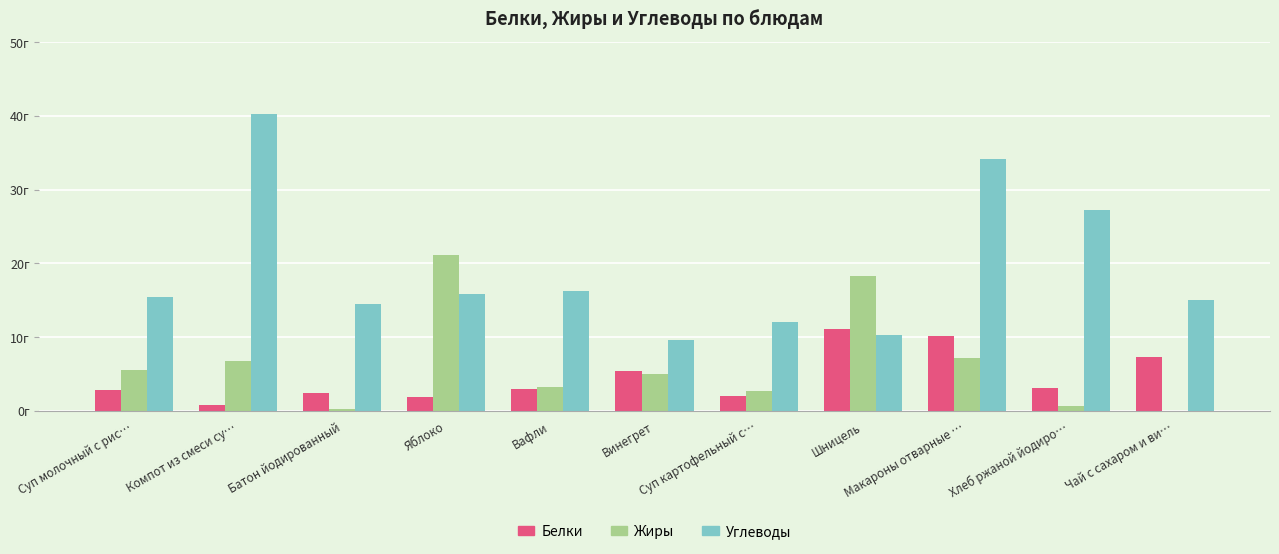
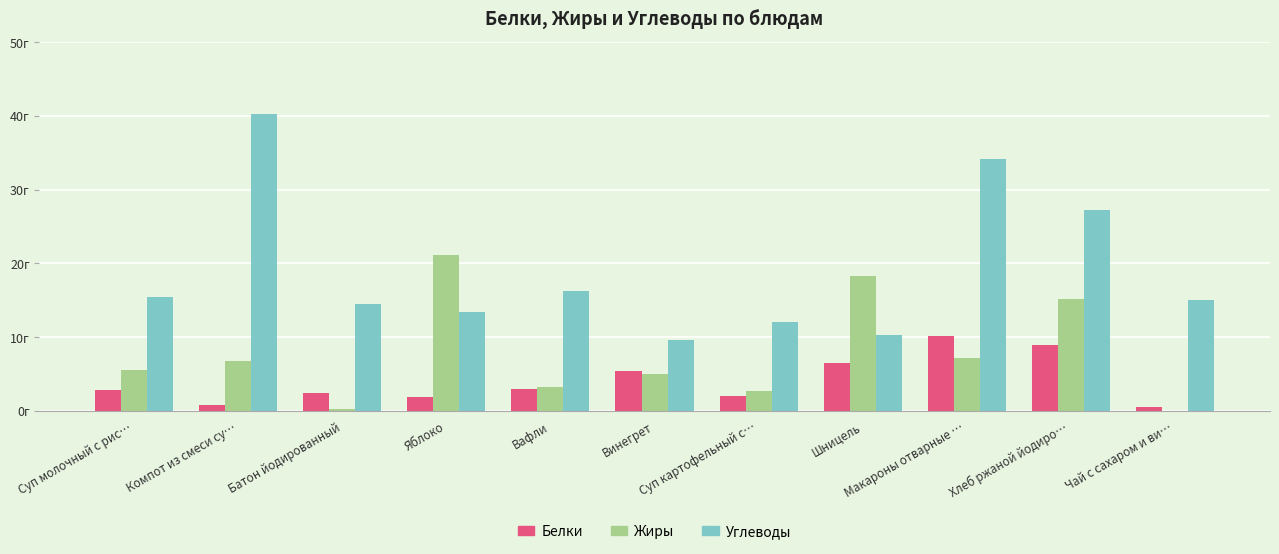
  {
    "Белки": {
      "Суп молочный с рис…": "3г",
      "Компот из смеси су…": "1г",
      "Батон йодированный": "2г",
      "Яблоко": "2г",
      "Вафли": "3г",
      "Винегрет": "5г",
      "Суп картофельный с…": "2г",
-     "Шницель": "11г",
+     "Шницель": "7г",
      "Макароны отварные …": "10г",
-     "Хлеб ржаной йодиро…": "3г",
-     "Чай с сахаром и ви…": "7г"
+     "Хлеб ржаной йодиро…": "9г",
+     "Чай с сахаром и ви…": "1г"
    },
    "Жиры": {
      "Суп молочный с рис…": "5г",
      "Компот из смеси су…": "7г",
      "Яблоко": "21г",
      "Вафли": "3г",
      "Винегрет": "5г",
      "Суп картофельный с…": "3г",
      "Шницель": "18г",
      "Макароны отварные …": "7г",
-     "Хлеб ржаной йодиро…": "1г",
+     "Хлеб ржаной йодиро…": "15г",
      "Чай с сахаром и ви…": "0г"
    },
    "Углеводы": {
      "Суп молочный с рис…": "15г",
      "Компот из смеси су…": "40г",
      "Батон йодированный": "15г",
-     "Яблоко": "16г",
+     "Яблоко": "13г",
      "Вафли": "16г",
      "Винегрет": "10г",
      "Суп картофельный с…": "12г",
      "Шницель": "10г",
      "Макароны отварные …": "34г",
      "Хлеб ржаной йодиро…": "27г",
      "Чай с сахаром и ви…": "15г"
    }
  }
